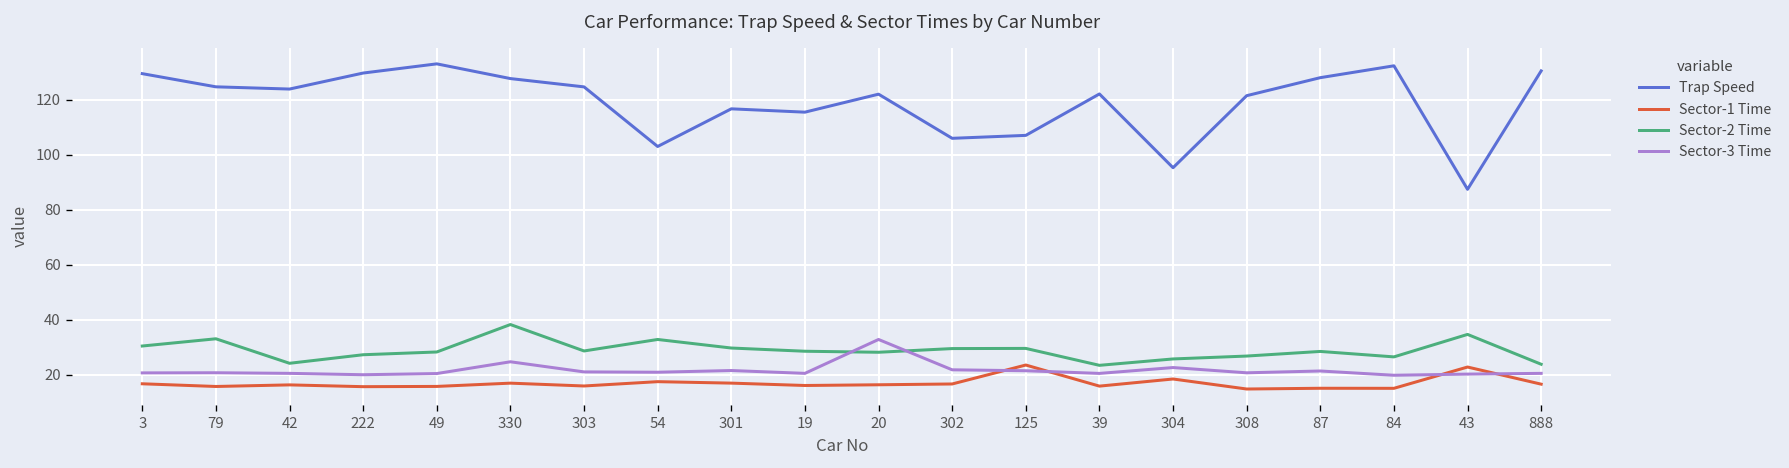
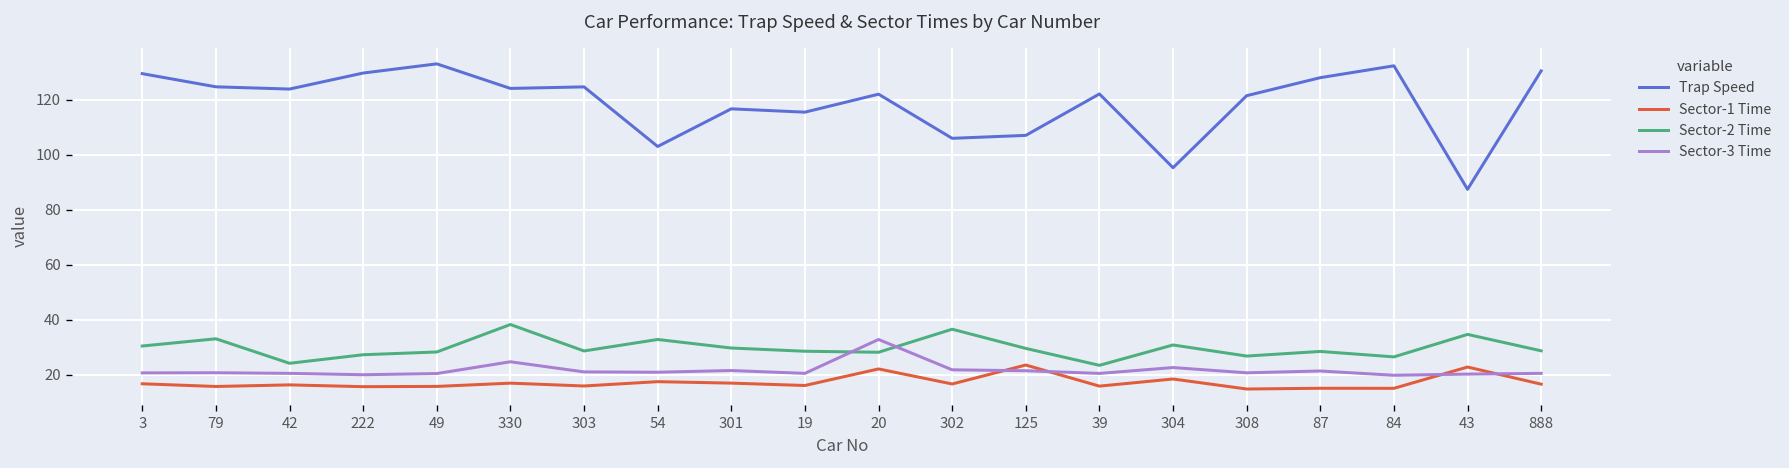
  {
    "Trap Speed": {
      "3": 129,
      "79": 125,
      "42": 124,
      "222": 130,
      "49": 133,
-     "330": 128,
+     "330": 124,
      "303": 125,
      "54": 103,
      "301": 117,
      "19": 115,
      "20": 122,
      "302": 106,
      "125": 107,
      "39": 122,
      "304": 95,
      "308": 121,
      "87": 128,
      "84": 132,
      "43": 87,
      "888": 130
    },
    "Sector-1 Time": {
      "3": 17,
      "79": 16,
      "42": 16,
      "222": 16,
      "49": 16,
      "330": 17,
      "303": 16,
      "54": 17,
      "301": 17,
      "19": 16,
-     "20": 16,
+     "20": 22,
      "302": 17,
      "125": 23,
      "39": 16,
      "304": 18,
      "308": 15,
      "87": 15,
      "84": 15,
      "43": 23,
      "888": 17
    },
    "Sector-2 Time": {
      "3": 30,
      "79": 33,
      "42": 24,
      "222": 27,
      "49": 28,
      "330": 38,
      "303": 29,
      "54": 33,
      "301": 30,
      "19": 28,
      "20": 28,
-     "302": 29,
+     "302": 36,
      "125": 30,
      "39": 23,
-     "304": 26,
+     "304": 31,
      "308": 27,
      "87": 28,
      "84": 26,
      "43": 35,
-     "888": 24
+     "888": 29
    },
    "Sector-3 Time": {
      "3": 21,
      "79": 21,
      "42": 20,
      "222": 20,
      "49": 20,
      "330": 25,
      "303": 21,
      "54": 21,
      "301": 21,
      "19": 20,
      "20": 33,
      "302": 22,
      "125": 21,
      "39": 20,
      "304": 23,
      "308": 21,
      "87": 21,
      "84": 20,
      "43": 20,
      "888": 20
    }
  }
